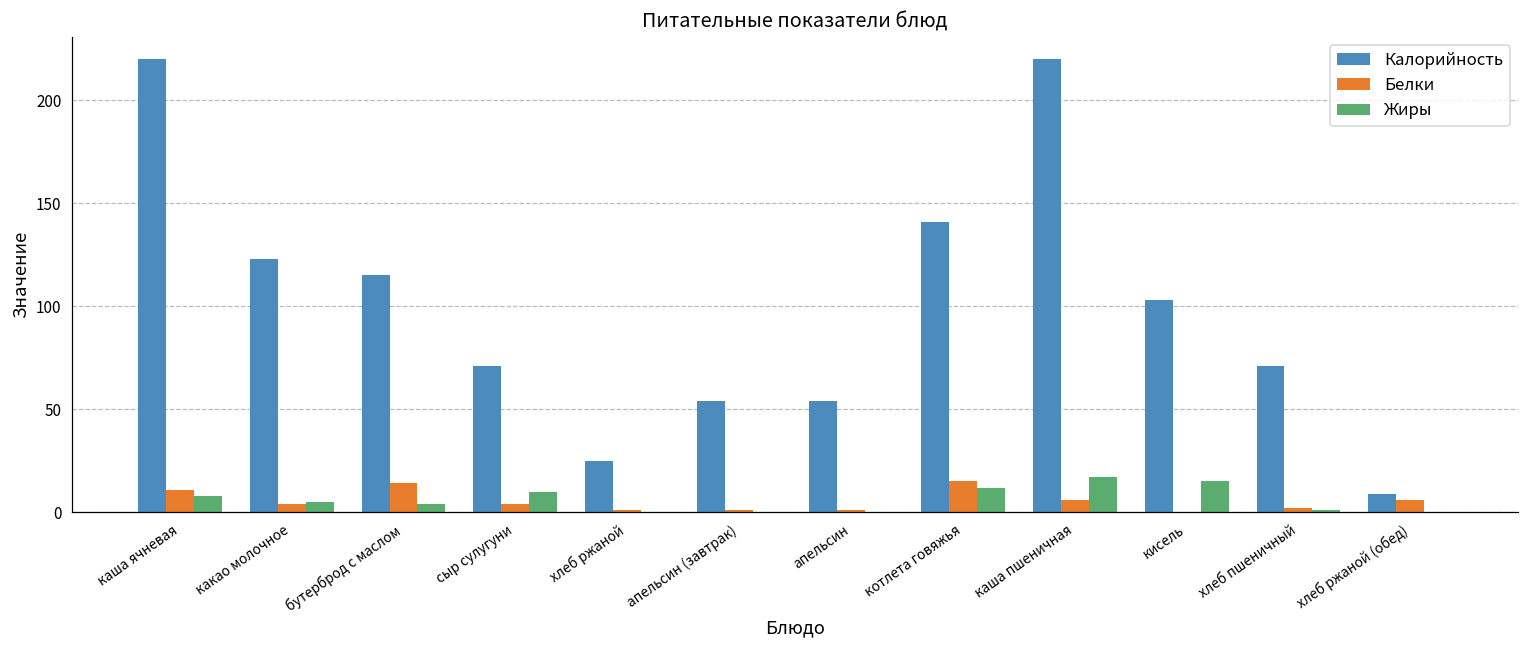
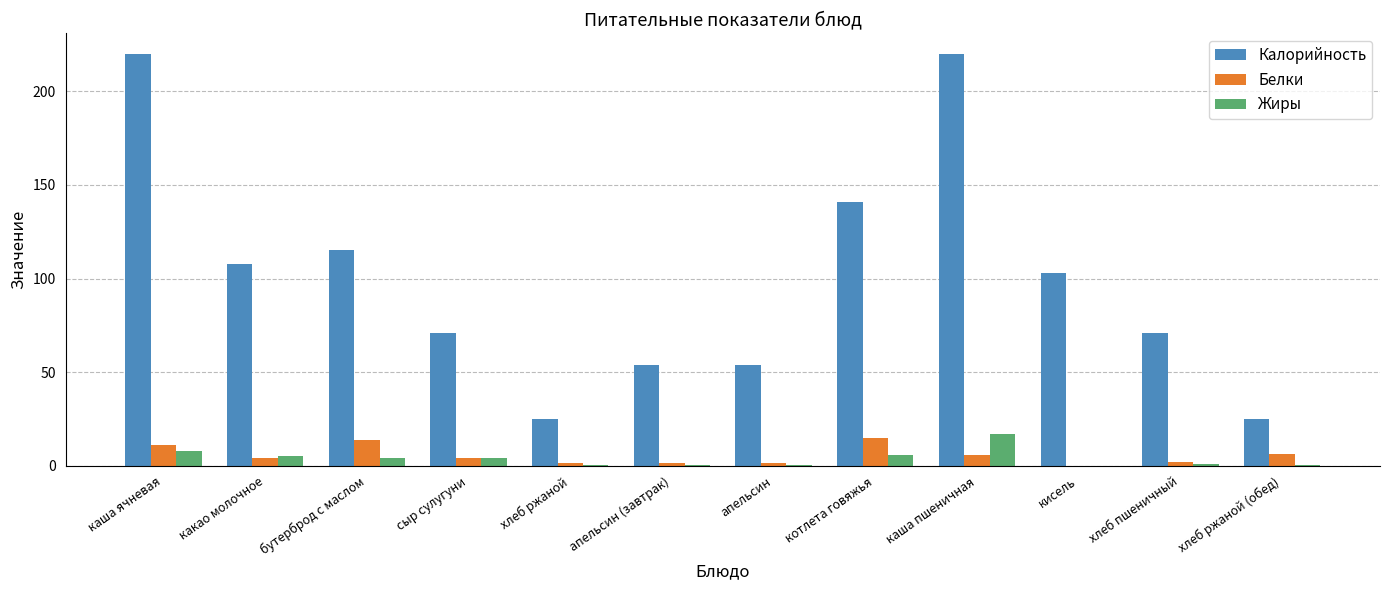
  {
    "Калорийность": {
      "каша ячневая": 220,
-     "какао молочное": 123,
+     "какао молочное": 108,
      "бутерброд с маслом": 115,
      "сыр сулугуни": 71,
      "хлеб ржаной": 25,
      "апельсин (завтрак)": 54,
      "апельсин": 54,
      "котлета говяжья": 141,
      "каша пшеничная": 220,
      "кисель": 103,
      "хлеб пшеничный": 71,
-     "хлеб ржаной (обед)": 9
+     "хлеб ржаной (обед)": 25
    },
    "Белки": {
      "каша ячневая": 11,
      "какао молочное": 4,
      "бутерброд с маслом": 14,
      "сыр сулугуни": 4,
      "апельсин (завтрак)": 1,
      "апельсин": 1,
      "котлета говяжья": 15,
      "каша пшеничная": 6,
      "кисель": 0,
      "хлеб пшеничный": 2,
      "хлеб ржаной (обед)": 6
    },
    "Жиры": {
      "каша ячневая": 8,
      "какао молочное": 5,
      "бутерброд с маслом": 4,
-     "сыр сулугуни": 10,
-     "котлета говяжья": 12,
+     "сыр сулугуни": 4,
+     "котлета говяжья": 6,
      "каша пшеничная": 17,
-     "кисель": 15
+     "кисель": 0
    }
  }
